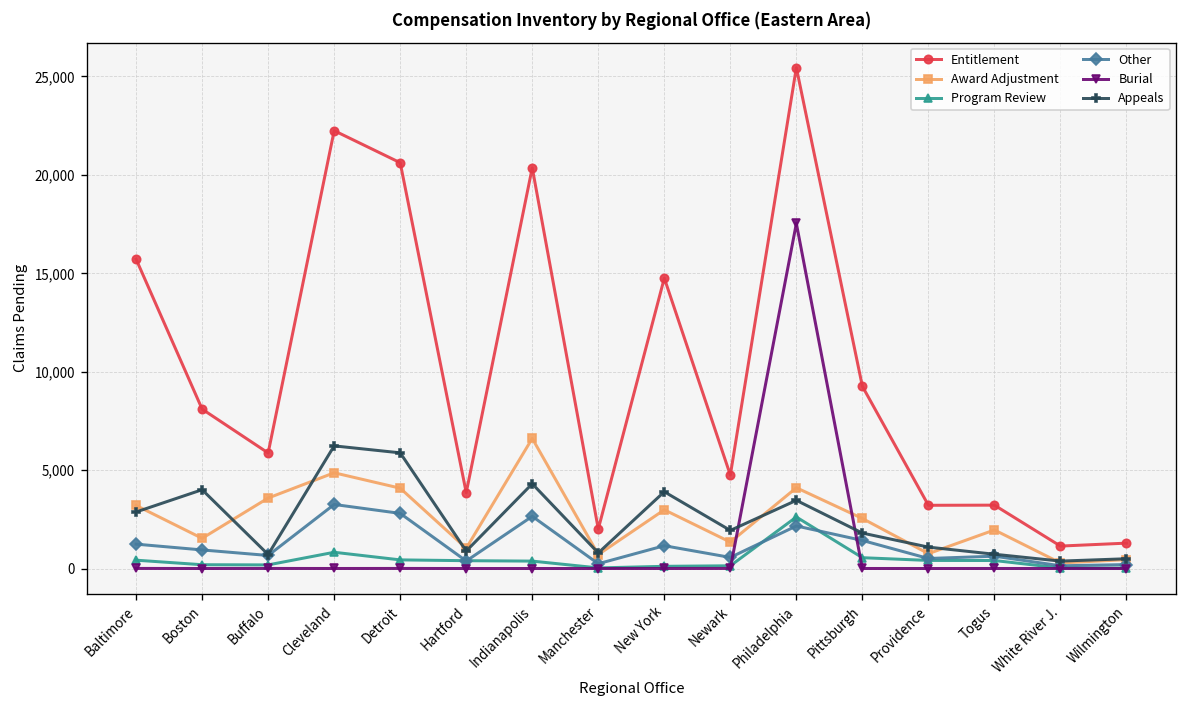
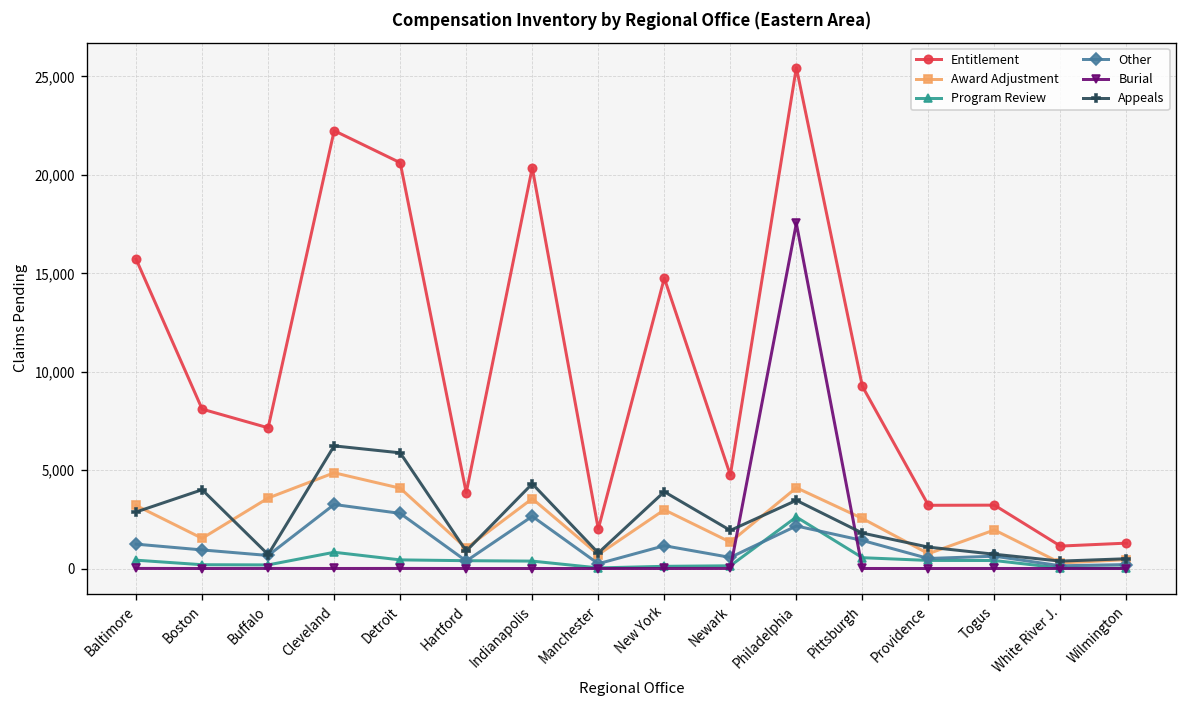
  {
    "Entitlement": {
      "Baltimore": "15,700",
      "Boston": "8,100",
-     "Buffalo": "5,900",
+     "Buffalo": "7,100",
      "Cleveland": "22,200",
      "Detroit": "20,600",
      "Hartford": "3,900",
      "Indianapolis": "20,400",
      "Manchester": "2,000",
      "New York": "14,800",
      "Newark": "4,700",
      "Philadelphia": "25,500",
      "Pittsburgh": "9,300",
      "Providence": "3,200",
      "Togus": "3,200",
      "White River J.": "1,100",
      "Wilmington": "1,300"
    },
    "Award Adjustment": {
      "Baltimore": "3,200",
      "Boston": "1,500",
      "Buffalo": "3,600",
      "Cleveland": "4,900",
      "Detroit": "4,100",
-     "Indianapolis": "6,600",
+     "Indianapolis": "3,600",
      "New York": "3,000",
      "Newark": "1,300",
      "Philadelphia": "4,100",
      "Pittsburgh": "2,500",
      "Providence": "800",
      "Togus": "2,000"
    },
    "Burial": {
      "Baltimore": "0",
      "Boston": "0",
      "Buffalo": "0",
      "Cleveland": "0",
      "Detroit": "0",
      "Hartford": "0",
      "Indianapolis": "0",
      "Philadelphia": "17,500",
      "Pittsburgh": "0",
      "Providence": "0",
      "Togus": "0"
    },
    "Appeals": {
      "Baltimore": "2,900",
      "Boston": "4,000",
      "Cleveland": "6,200",
      "Detroit": "5,900",
      "Indianapolis": "4,300",
      "New York": "3,900",
      "Newark": "1,900",
      "Philadelphia": "3,500",
      "Pittsburgh": "1,800",
      "Providence": "1,100"
    }
  }
